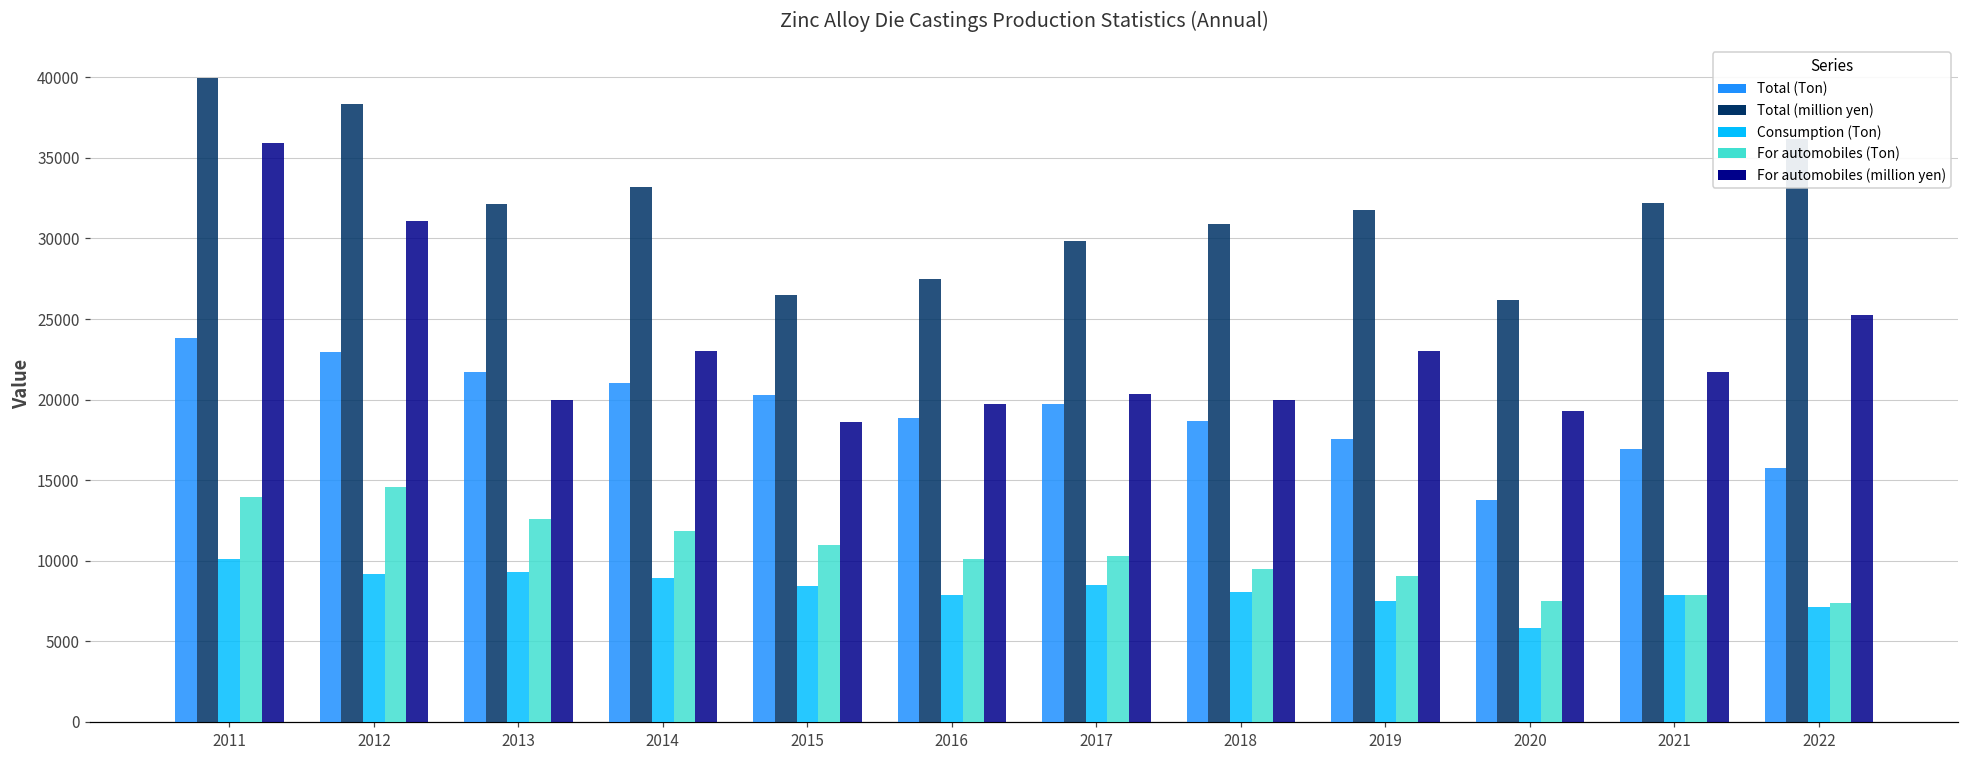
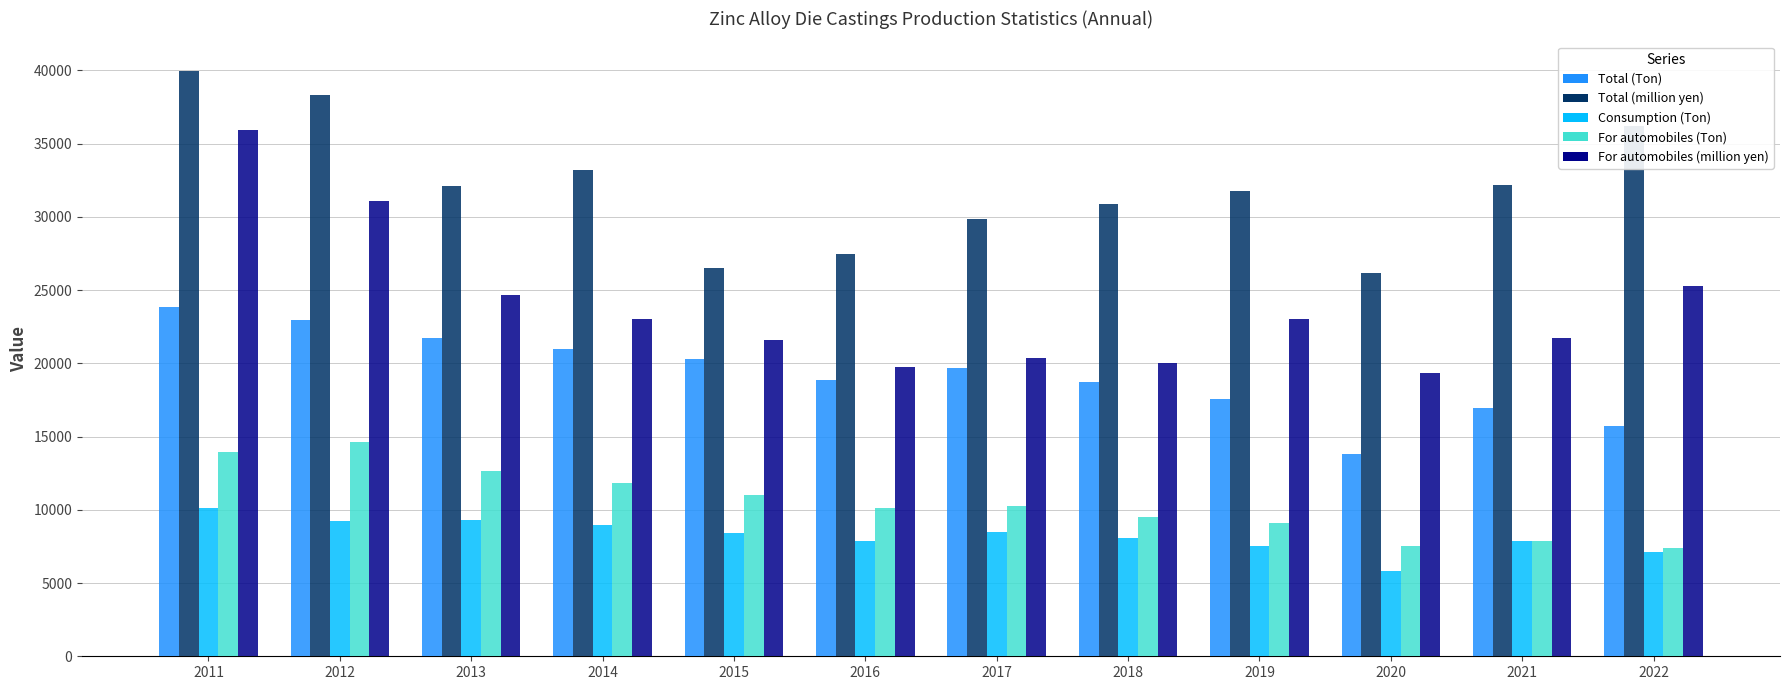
  {
    "Total (million yen)": {
      "2011": 40000,
      "2012": 38300,
      "2013": 32100,
      "2014": 33200,
      "2015": 26500,
      "2016": 27500,
      "2017": 29800,
      "2018": 30900,
      "2019": 31800,
      "2020": 26200,
      "2021": 32200
    },
    "For automobiles (Ton)": {
      "2011": 13900,
      "2012": 14600,
      "2013": 12600,
      "2014": 11800,
      "2015": 11000,
      "2016": 10100,
      "2017": 10300,
      "2018": 9500,
      "2019": 9100,
      "2020": 7500,
      "2021": 7900,
      "2022": 7400
    },
    "For automobiles (million yen)": {
      "2011": 35900,
      "2012": 31100,
-     "2013": 20000,
+     "2013": 24700,
      "2014": 23000,
-     "2015": 18600,
+     "2015": 21600,
      "2016": 19700,
      "2017": 20400,
      "2018": 20000,
      "2019": 23000,
      "2020": 19300,
      "2021": 21700,
      "2022": 25300
    }
  }
